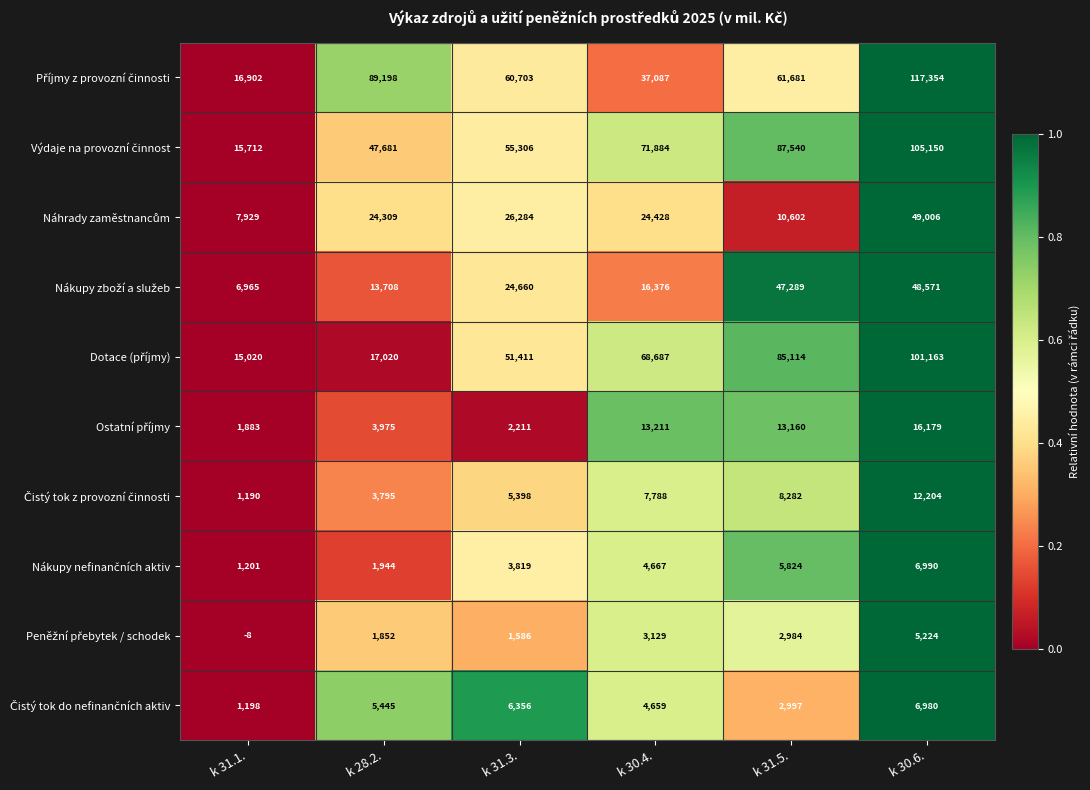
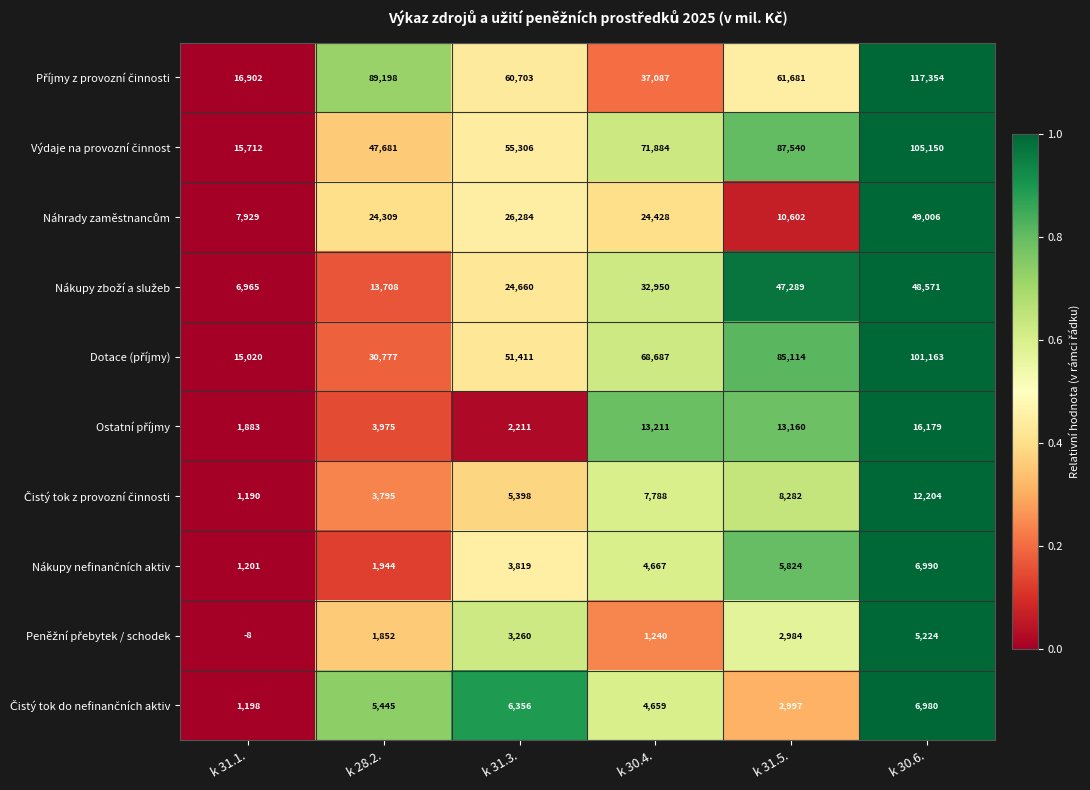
  {
    "Příjmy z provozní činnosti": {
      "k 31.1.": "16,902",
      "k 28.2.": "89,198",
      "k 31.3.": "60,703",
      "k 30.4.": "37,087",
      "k 31.5.": "61,681",
      "k 30.6.": "117,354"
    },
    "Výdaje na provozní činnost": {
      "k 31.1.": "15,712",
      "k 28.2.": "47,681",
      "k 31.3.": "55,306",
      "k 30.4.": "71,884",
      "k 31.5.": "87,540",
      "k 30.6.": "105,150"
    },
    "Náhrady zaměstnancům": {
      "k 31.1.": "7,929",
      "k 28.2.": "24,309",
      "k 31.3.": "26,284",
      "k 30.4.": "24,428",
      "k 31.5.": "10,602",
      "k 30.6.": "49,006"
    },
    "Nákupy zboží a služeb": {
      "k 31.1.": "6,965",
      "k 28.2.": "13,708",
      "k 31.3.": "24,660",
-     "k 30.4.": "16,376",
+     "k 30.4.": "32,950",
      "k 31.5.": "47,289",
      "k 30.6.": "48,571"
    },
    "Dotace (příjmy)": {
      "k 31.1.": "15,020",
-     "k 28.2.": "17,020",
+     "k 28.2.": "30,777",
      "k 31.3.": "51,411",
      "k 30.4.": "68,687",
      "k 31.5.": "85,114",
      "k 30.6.": "101,163"
    },
    "Ostatní příjmy": {
      "k 31.1.": "1,883",
      "k 28.2.": "3,975",
      "k 31.3.": "2,211",
      "k 30.4.": "13,211",
      "k 31.5.": "13,160",
      "k 30.6.": "16,179"
    },
    "Čistý tok z provozní činnosti": {
      "k 31.1.": "1,190",
      "k 28.2.": "3,795",
      "k 31.3.": "5,398",
      "k 30.4.": "7,788",
      "k 31.5.": "8,282",
      "k 30.6.": "12,204"
    },
    "Nákupy nefinančních aktiv": {
      "k 31.1.": "1,201",
      "k 28.2.": "1,944",
      "k 31.3.": "3,819",
      "k 30.4.": "4,667",
      "k 31.5.": "5,824",
      "k 30.6.": "6,990"
    },
    "Peněžní přebytek / schodek": {
      "k 31.1.": "-8",
      "k 28.2.": "1,852",
-     "k 31.3.": "1,586",
-     "k 30.4.": "3,129",
+     "k 31.3.": "3,260",
+     "k 30.4.": "1,240",
      "k 31.5.": "2,984",
      "k 30.6.": "5,224"
    },
    "Čistý tok do nefinančních aktiv": {
      "k 31.1.": "1,198",
      "k 28.2.": "5,445",
      "k 31.3.": "6,356",
      "k 30.4.": "4,659",
      "k 31.5.": "2,997",
      "k 30.6.": "6,980"
    }
  }
